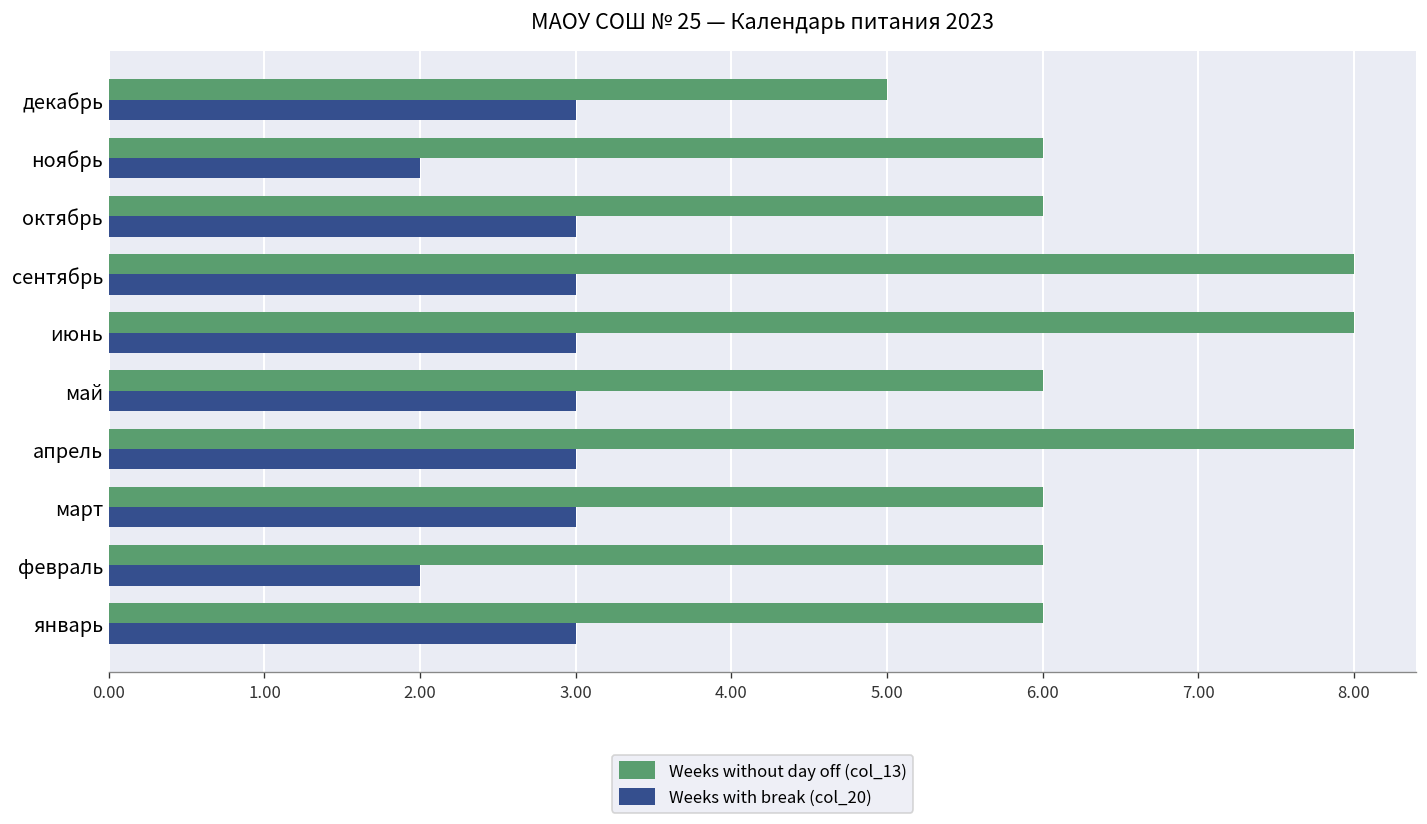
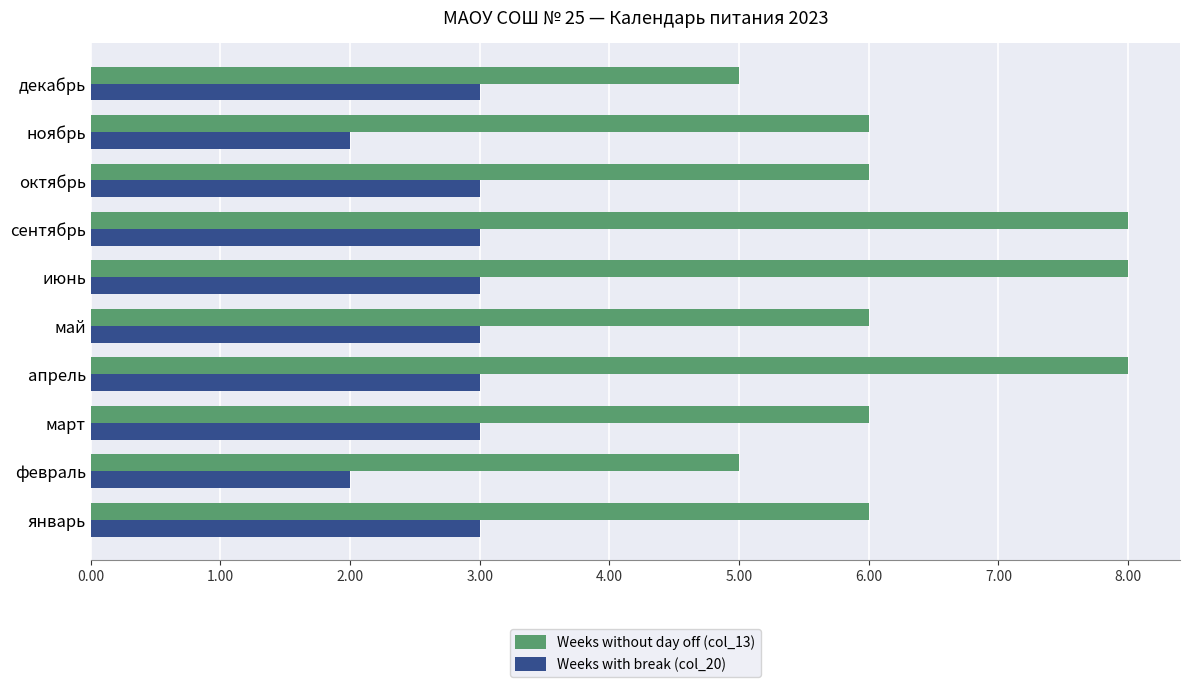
  {
    "Weeks without day off (col_13)": {
      "декабрь": 5,
      "ноябрь": 6,
      "октябрь": 6,
      "сентябрь": 8,
      "июнь": 8,
      "май": 6,
      "апрель": 8,
      "март": 6,
-     "февраль": 6,
+     "февраль": 5,
      "январь": 6
    },
    "Weeks with break (col_20)": {
      "декабрь": 3,
      "ноябрь": 2,
      "октябрь": 3,
      "сентябрь": 3,
      "июнь": 3,
      "май": 3,
      "апрель": 3,
      "март": 3,
      "февраль": 2,
      "январь": 3
    }
  }
